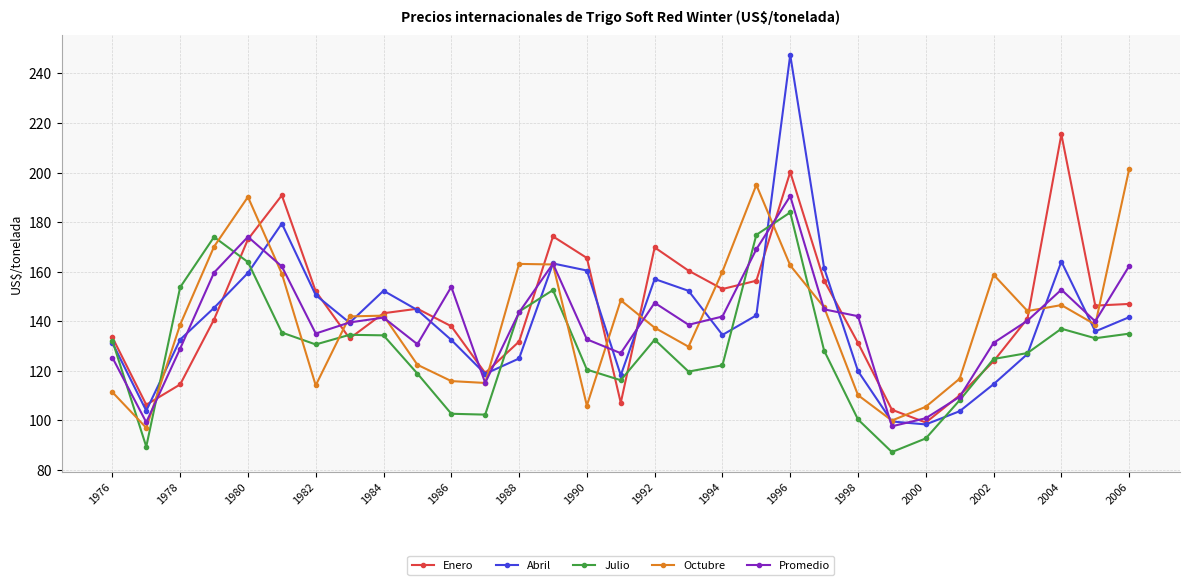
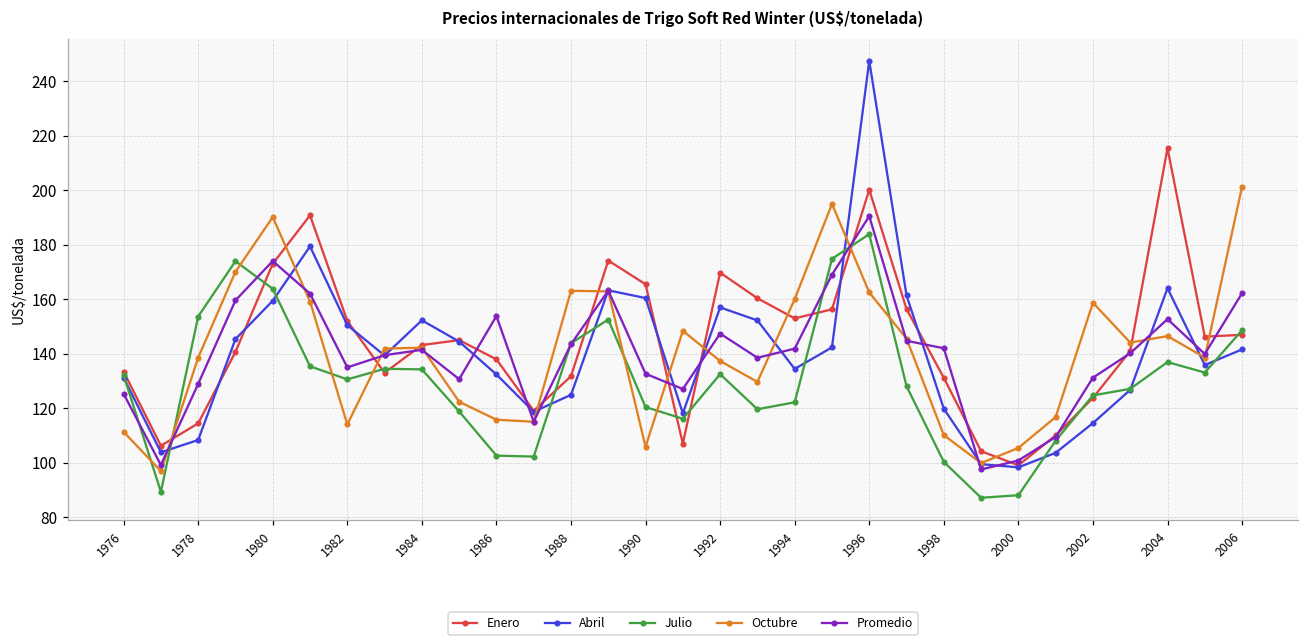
  {
    "Enero": {
      "1976": 134,
      "1978": 115,
      "1982": 152,
      "1986": 138,
      "1988": 132,
      "1990": 166,
      "1992": 170,
      "1994": 153,
      "1996": 200,
      "1998": 131,
      "2004": 215,
      "2006": 147
    },
    "Abril": {
-     "1978": 133,
+     "1978": 108,
      "1980": 159,
      "1982": 151,
      "1984": 152,
      "1986": 132,
      "1988": 125,
      "1990": 160,
      "1992": 157,
      "1994": 134,
      "1996": 247,
      "1998": 120,
      "2002": 115,
      "2004": 164,
      "2006": 142
    },
    "Julio": {
      "1978": 154,
      "1980": 164,
      "1982": 131,
      "1984": 134,
      "1986": 103,
      "1990": 120,
      "1992": 133,
      "1994": 122,
      "1996": 184,
      "1998": 100,
-     "2000": 93,
+     "2000": 88,
      "2004": 137,
-     "2006": 135
+     "2006": 149
    },
    "Octubre": {
      "1976": 111,
      "1978": 139,
      "1980": 190,
      "1982": 114,
      "1986": 116,
      "1988": 163,
      "1990": 106,
      "1992": 137,
      "1994": 160,
      "1996": 163,
      "1998": 110,
      "2000": 105,
      "2002": 159,
      "2004": 147,
      "2006": 201
    },
    "Promedio": {
      "1976": 125,
      "1978": 129,
      "1982": 135,
      "1986": 154,
      "1990": 133,
      "1992": 147,
      "1994": 142,
      "1996": 191,
      "1998": 142,
      "2000": 101,
      "2002": 131,
      "2004": 153,
      "2006": 162
    }
  }
